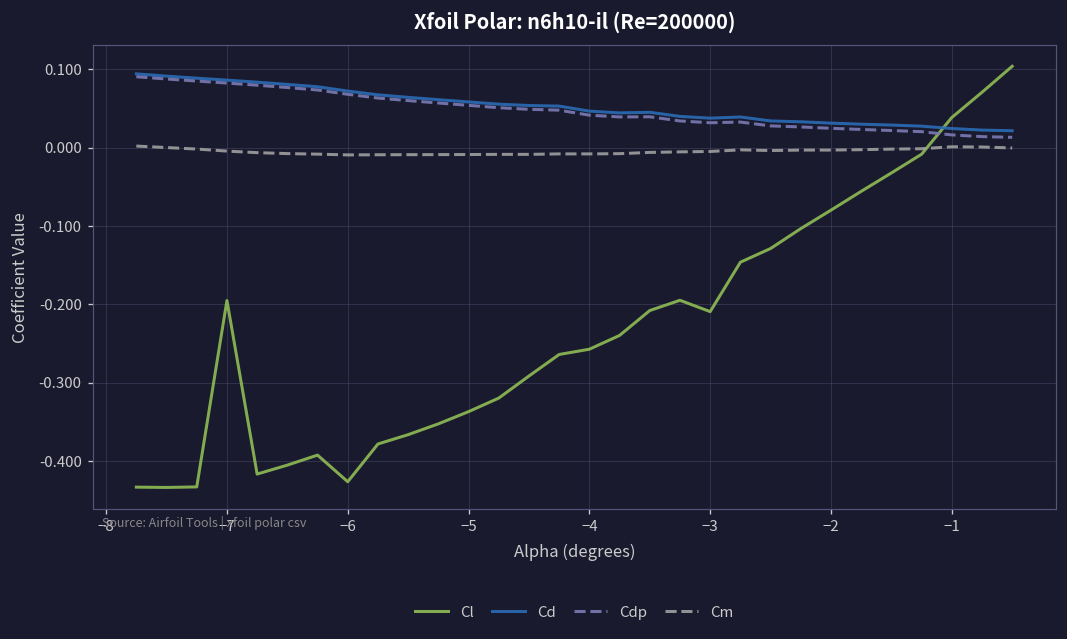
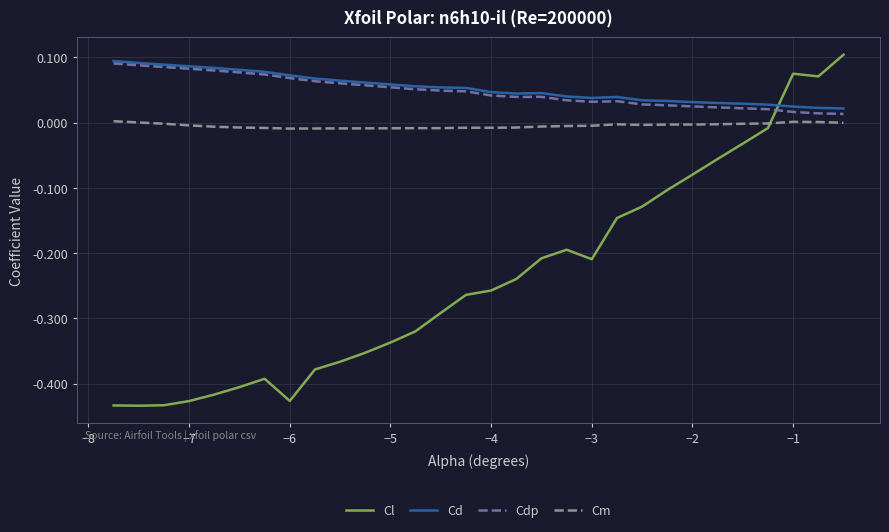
  {
    "Cl": {
-     "−7": -0.20,
+     "−7": -0.43,
      "−6": -0.43,
      "−5": -0.34,
      "−4": -0.26,
      "−3": -0.21,
      "−2": -0.08,
-     "−1": 0.04
+     "−1": 0.07
    },
    "Cd": {
      "−6": 0.07,
      "−5": 0.06,
      "−4": 0.05,
      "−3": 0.04,
      "−2": 0.03,
      "−1": 0.02
    }
  }
